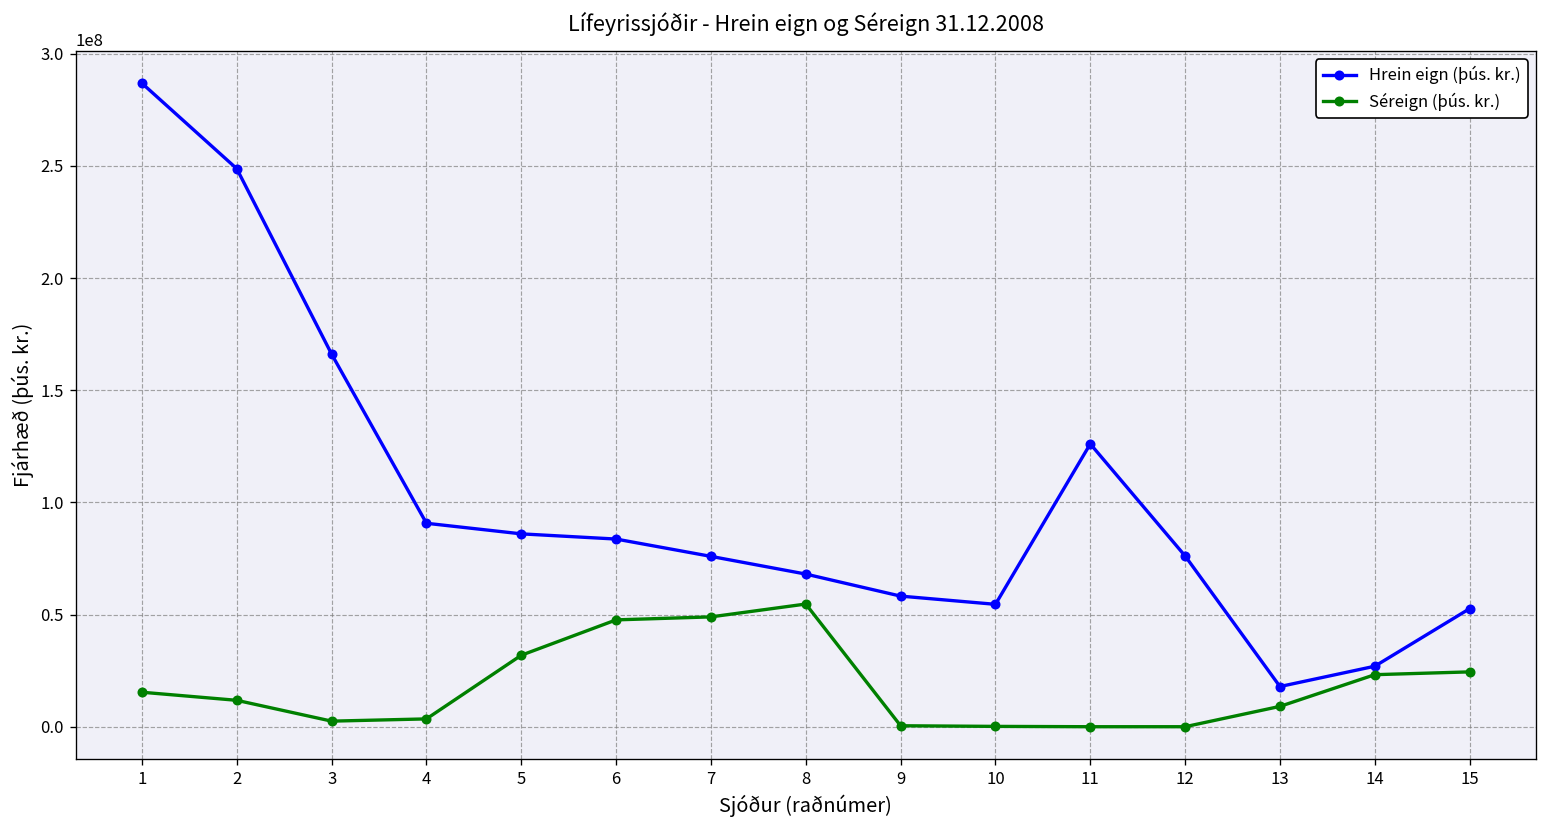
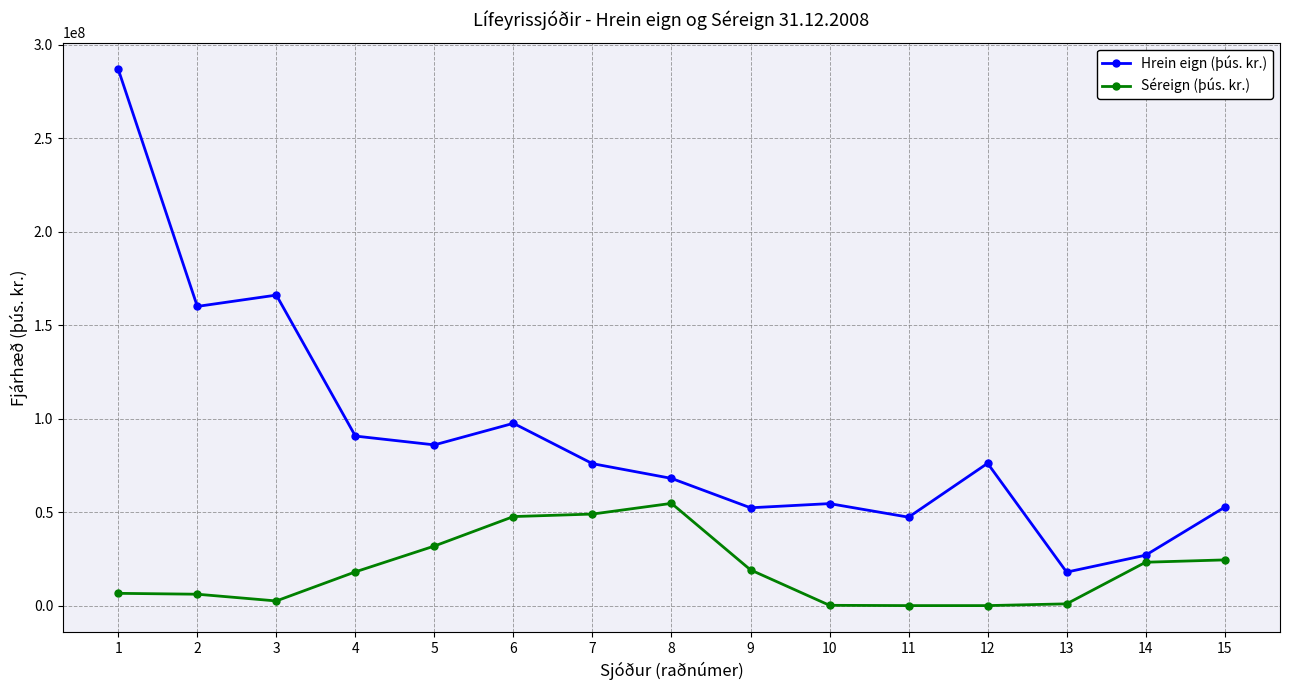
  {
    "Hrein eign (þús. kr.)": {
      "1": 287000000,
-     "2": 249000000,
+     "2": 160000000,
      "3": 166000000,
      "4": 91000000,
      "5": 86000000,
-     "6": 84000000,
+     "6": 98000000,
      "7": 76000000,
      "8": 68000000,
-     "9": 58000000,
+     "9": 52000000,
      "10": 55000000,
-     "11": 126000000,
+     "11": 47000000,
      "12": 76000000,
      "13": 18000000,
      "14": 27000000,
      "15": 53000000
    },
    "Séreign (þús. kr.)": {
-     "1": 15000000,
-     "2": 12000000,
+     "1": 7000000,
+     "2": 6000000,
      "3": 2000000,
-     "4": 3000000,
+     "4": 18000000,
      "5": 32000000,
      "6": 48000000,
      "7": 49000000,
      "8": 55000000,
-     "9": 0,
+     "9": 19000000,
      "10": 0,
      "11": 0,
      "12": 0,
-     "13": 9000000,
+     "13": 1000000,
      "14": 23000000,
      "15": 24000000
    }
  }
